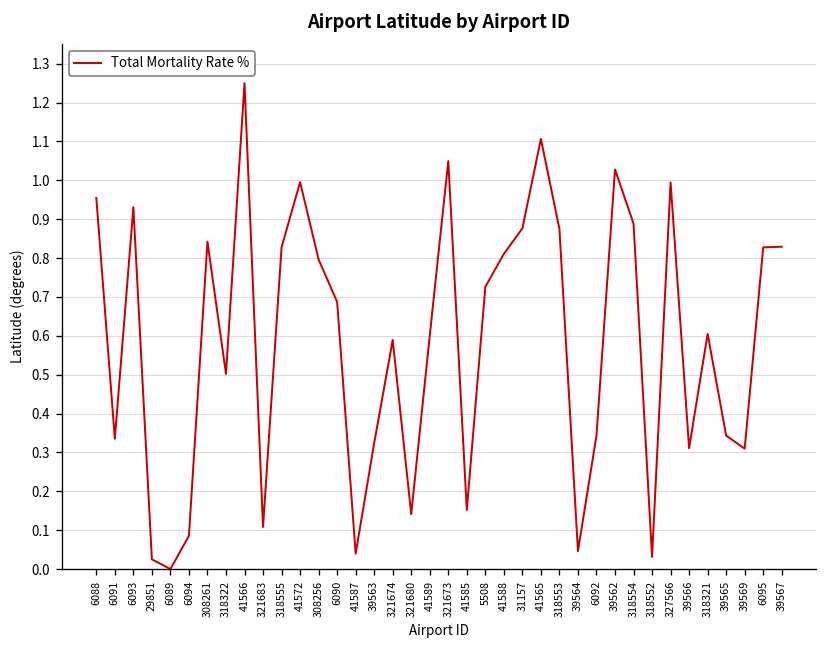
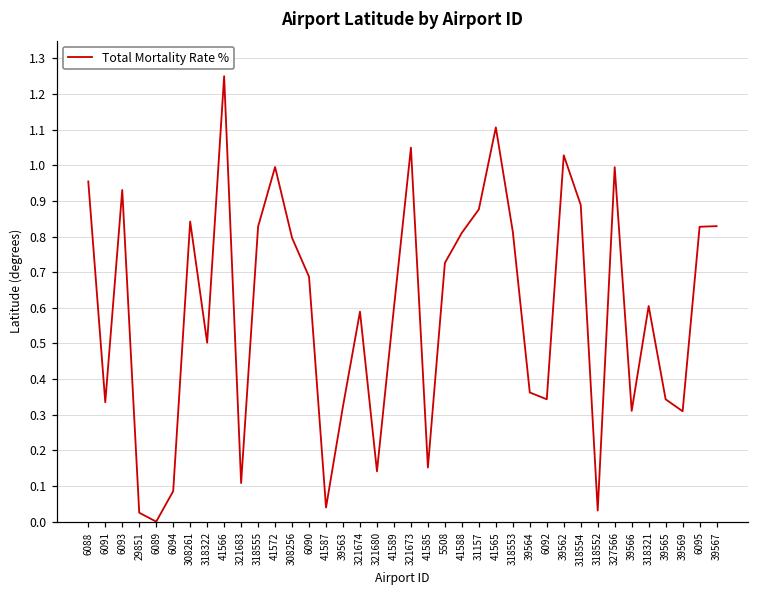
  {
    "6088": 0.95,
    "6091": 0.34,
    "6093": 0.93,
    "29851": 0.03,
    "6089": 0.00,
    "6094": 0.09,
    "308261": 0.84,
    "318322": 0.50,
    "41566": 1.25,
    "321683": 0.11,
    "318555": 0.83,
    "41572": 1.00,
    "308256": 0.80,
    "6090": 0.69,
    "41587": 0.04,
    "39563": 0.32,
    "321674": 0.59,
    "321680": 0.14,
    "41589": 0.60,
    "321673": 1.05,
    "41585": 0.15,
    "5508": 0.73,
    "41588": 0.81,
    "31157": 0.88,
    "41565": 1.11,
-   "318553": 0.87,
-   "39564": 0.05,
+   "318553": 0.81,
+   "39564": 0.36,
    "6092": 0.34,
    "39562": 1.03,
    "318554": 0.89,
    "318552": 0.03,
    "327566": 0.99,
    "39566": 0.31,
    "318321": 0.61,
    "39565": 0.34,
    "39569": 0.31,
    "6095": 0.83,
    "39567": 0.83
  }
